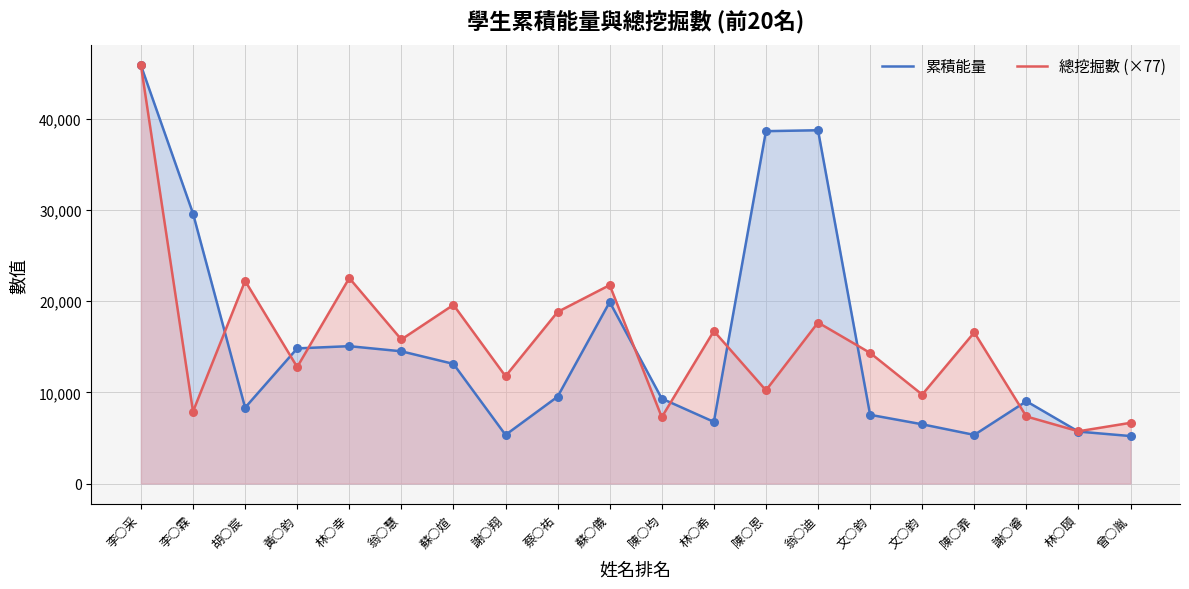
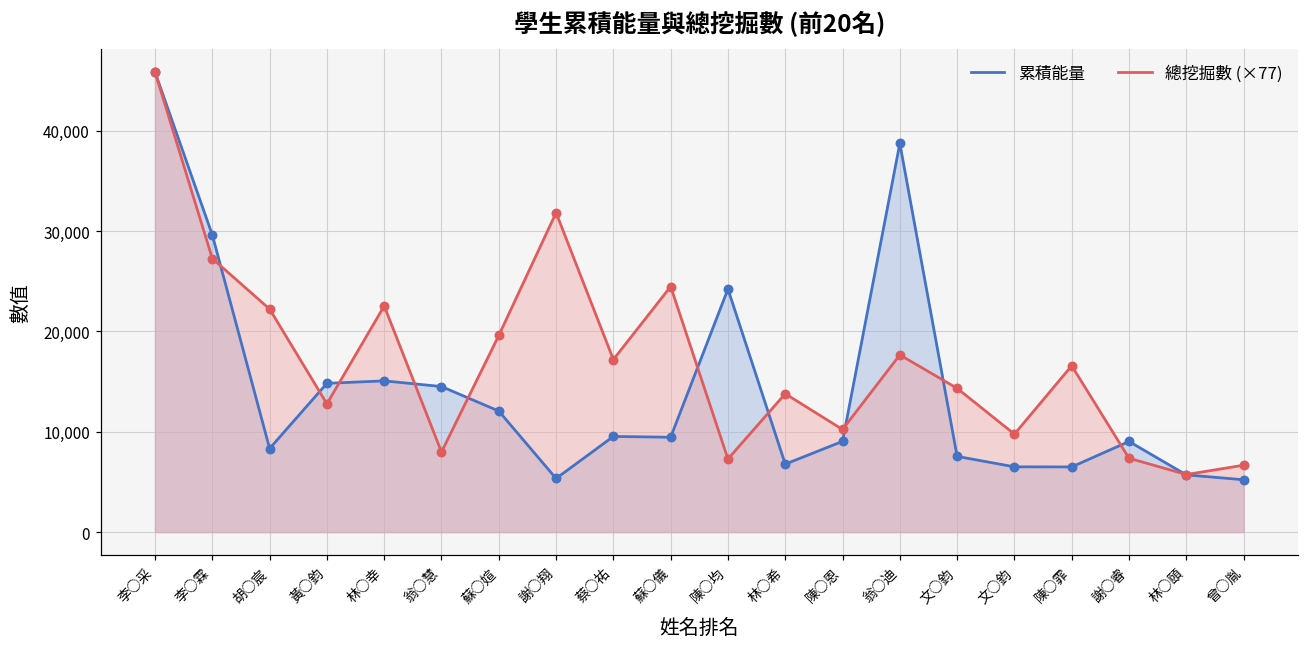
  {
    "累積能量": {
      "李○霖": "30,000",
      "胡○宸": "8,000",
      "黃○鈞": "15,000",
      "林○幸": "15,000",
      "翁○慧": "15,000",
-     "蘇○媗": "13,000",
+     "蘇○媗": "12,000",
      "謝○翔": "5,000",
      "蔡○祐": "10,000",
-     "蘇○儀": "20,000",
-     "陳○均": "9,000",
+     "蘇○儀": "9,000",
+     "陳○均": "24,000",
      "林○希": "7,000",
-     "陳○恩": "39,000",
+     "陳○恩": "9,000",
      "翁○迪": "39,000",
-     "陳○霏": "5,000",
+     "陳○霏": "6,000",
      "謝○睿": "9,000",
      "曾○胤": "5,000"
    },
    "總挖掘數 (×77)": {
-     "李○霖": "8,000",
+     "李○霖": "27,000",
      "胡○宸": "22,000",
      "黃○鈞": "13,000",
      "林○幸": "23,000",
-     "翁○慧": "16,000",
+     "翁○慧": "8,000",
      "蘇○媗": "20,000",
-     "謝○翔": "12,000",
-     "蔡○祐": "19,000",
-     "蘇○儀": "22,000",
+     "謝○翔": "32,000",
+     "蔡○祐": "17,000",
+     "蘇○儀": "24,000",
      "陳○均": "7,000",
-     "林○希": "17,000",
+     "林○希": "14,000",
      "陳○恩": "10,000",
      "翁○迪": "18,000",
      "陳○霏": "17,000",
      "謝○睿": "7,000",
      "曾○胤": "7,000"
    }
  }
